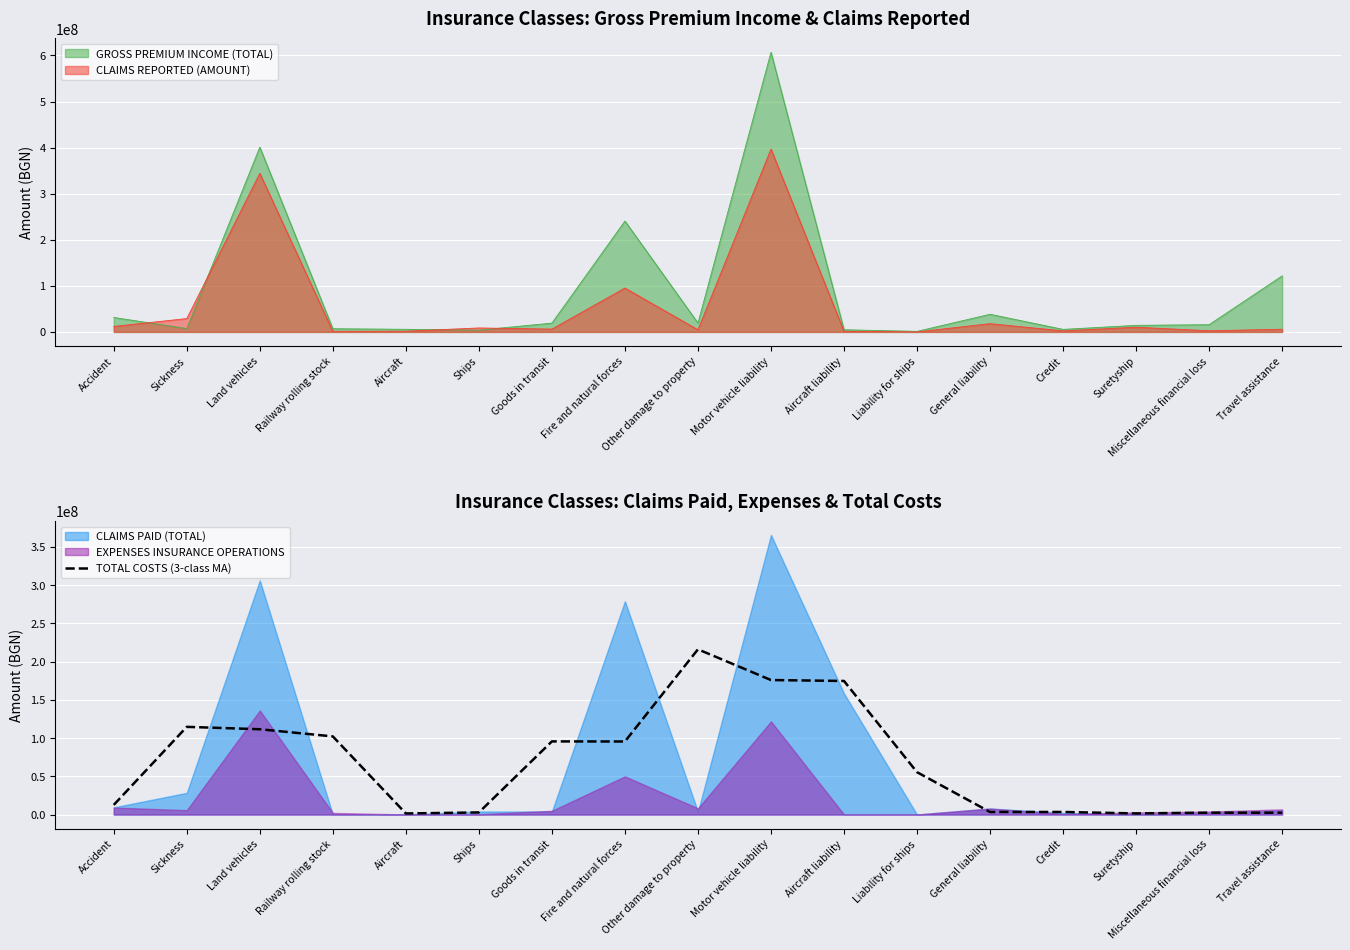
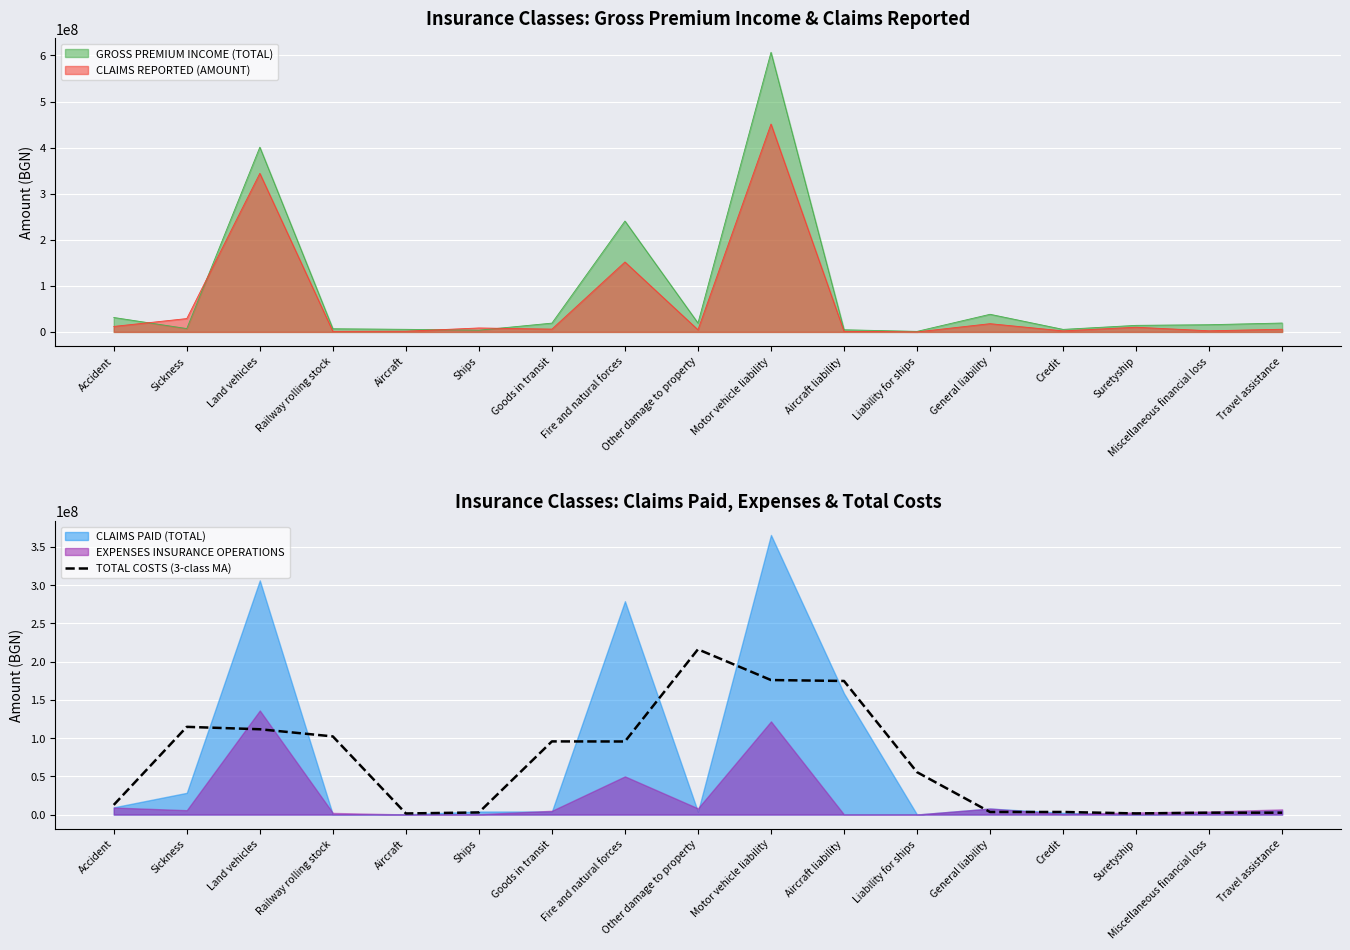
  {
    "Insurance Classes: Gross Premium Income & Claims Reported": {
      "GROSS PREMIUM INCOME (TOTAL)": {
        "Accident": 30000000,
        "Sickness": 10000000,
        "Land vehicles": 400000000,
        "Railway rolling stock": 10000000,
        "Goods in transit": 20000000,
        "Fire and natural forces": 240000000,
        "Other damage to property": 20000000,
        "Motor vehicle liability": 610000000,
        "General liability": 40000000,
        "Miscellaneous financial loss": 20000000,
-       "Travel assistance": 120000000
+       "Travel assistance": 20000000
      },
      "CLAIMS REPORTED (AMOUNT)": {
        "Accident": 10000000,
        "Sickness": 30000000,
        "Land vehicles": 340000000,
        "Railway rolling stock": 0,
        "Goods in transit": 10000000,
-       "Fire and natural forces": 100000000,
+       "Fire and natural forces": 150000000,
        "Other damage to property": 0,
-       "Motor vehicle liability": 400000000,
+       "Motor vehicle liability": 450000000,
        "General liability": 20000000,
        "Miscellaneous financial loss": 0,
        "Travel assistance": 10000000
      }
    },
    "Insurance Classes: Claims Paid, Expenses & Total Costs": {
      "TOTAL COSTS (3-class MA)": {
        "Sickness": 110000000,
        "Land vehicles": 110000000,
        "Railway rolling stock": 100000000,
        "Goods in transit": 100000000,
        "Fire and natural forces": 100000000,
        "Other damage to property": 220000000,
        "Motor vehicle liability": 180000000,
        "Aircraft liability": 170000000,
        "Liability for ships": 60000000,
        "General liability": 0
      },
      "CLAIMS PAID (TOTAL)": {
        "Sickness": 30000000,
        "Land vehicles": 310000000,
        "Fire and natural forces": 280000000,
        "Other damage to property": 0,
        "Motor vehicle liability": 370000000,
        "Aircraft liability": 160000000
      },
      "EXPENSES INSURANCE OPERATIONS": {
        "Sickness": 10000000,
        "Land vehicles": 140000000,
        "Fire and natural forces": 50000000,
        "Other damage to property": 10000000,
        "Motor vehicle liability": 120000000
      }
    }
  }
